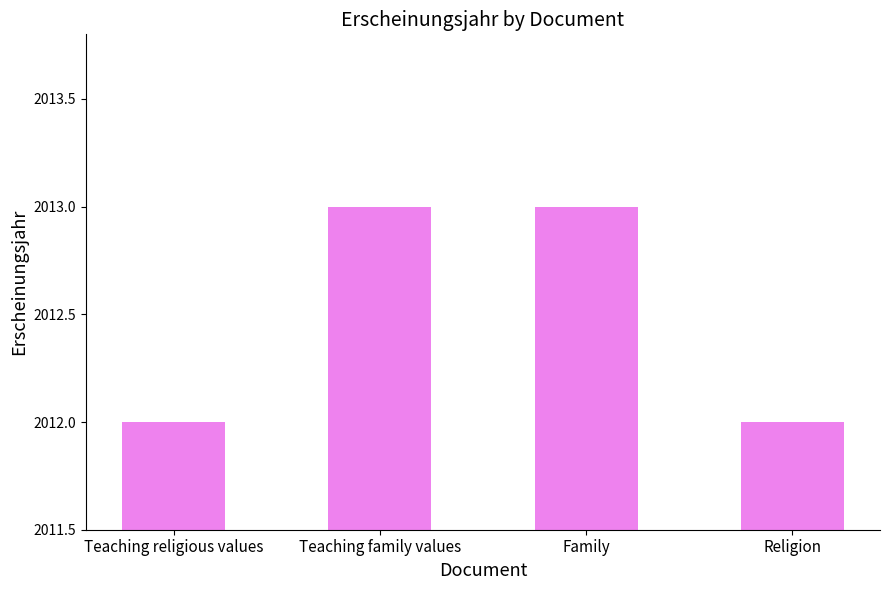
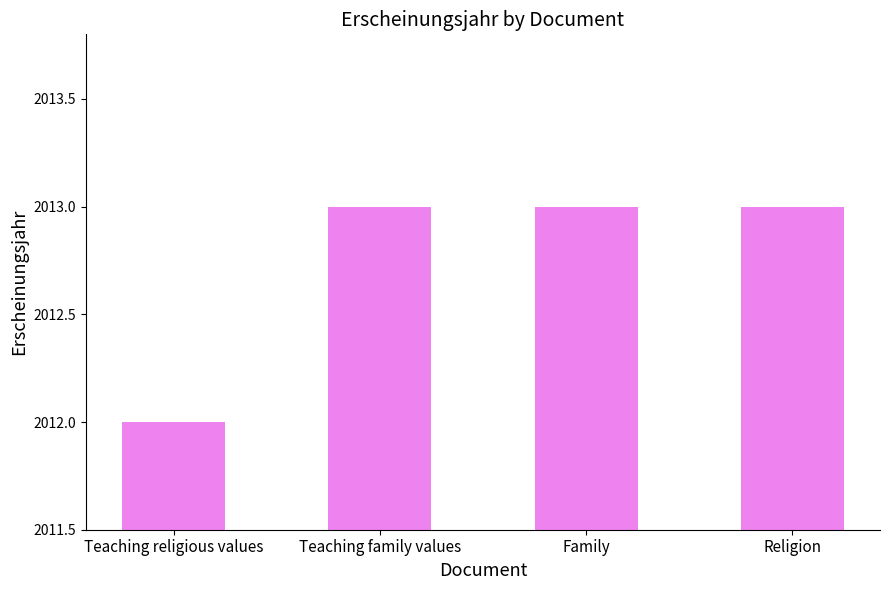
  {
    "Teaching religious values": 2012,
    "Teaching family values": 2013,
    "Family": 2013,
-   "Religion": 2012
+   "Religion": 2013
  }
